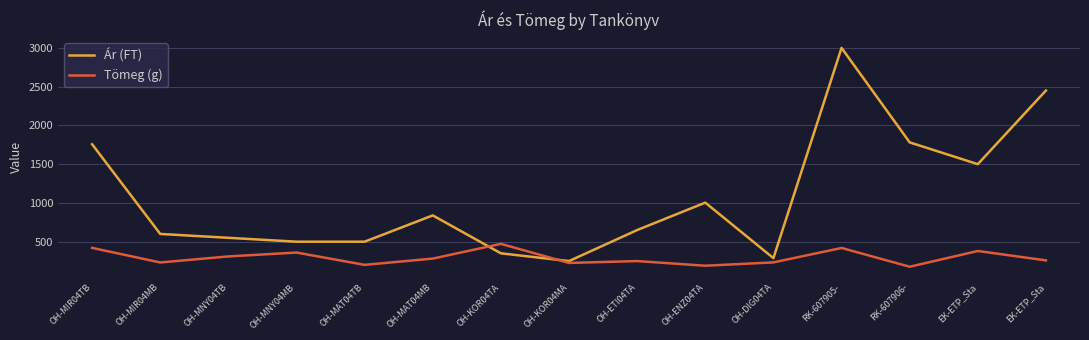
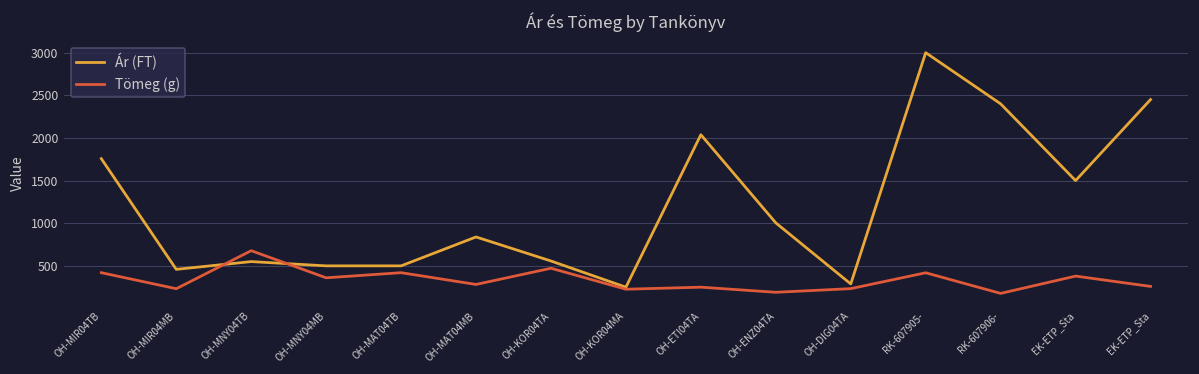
  {
    "Ár (FT)": {
      "OH-MIR04TB": 1800,
-     "OH-MIR04MB": 600,
+     "OH-MIR04MB": 500,
      "OH-MNY04TB": 600,
      "OH-MNY04MB": 500,
      "OH-MAT04TB": 500,
      "OH-MAT04MB": 800,
-     "OH-KOR04TA": 400,
-     "OH-ETI04TA": 700,
+     "OH-KOR04TA": 600,
+     "OH-ETI04TA": 2000,
      "OH-ENZ04TA": 1000,
      "OH-DIG04TA": 300,
      "RK-607905-": 3000,
-     "RK-607906-": 1800
+     "RK-607906-": 2400
    },
    "Tömeg (g)": {
      "OH-MIR04TB": 400,
      "OH-MIR04MB": 200,
-     "OH-MNY04TB": 300,
+     "OH-MNY04TB": 700,
      "OH-MNY04MB": 400,
-     "OH-MAT04TB": 200,
+     "OH-MAT04TB": 400,
      "OH-MAT04MB": 300,
      "OH-KOR04TA": 500,
      "OH-ETI04TA": 300,
      "OH-ENZ04TA": 200,
      "OH-DIG04TA": 200,
      "RK-607905-": 400,
      "RK-607906-": 200
    }
  }
